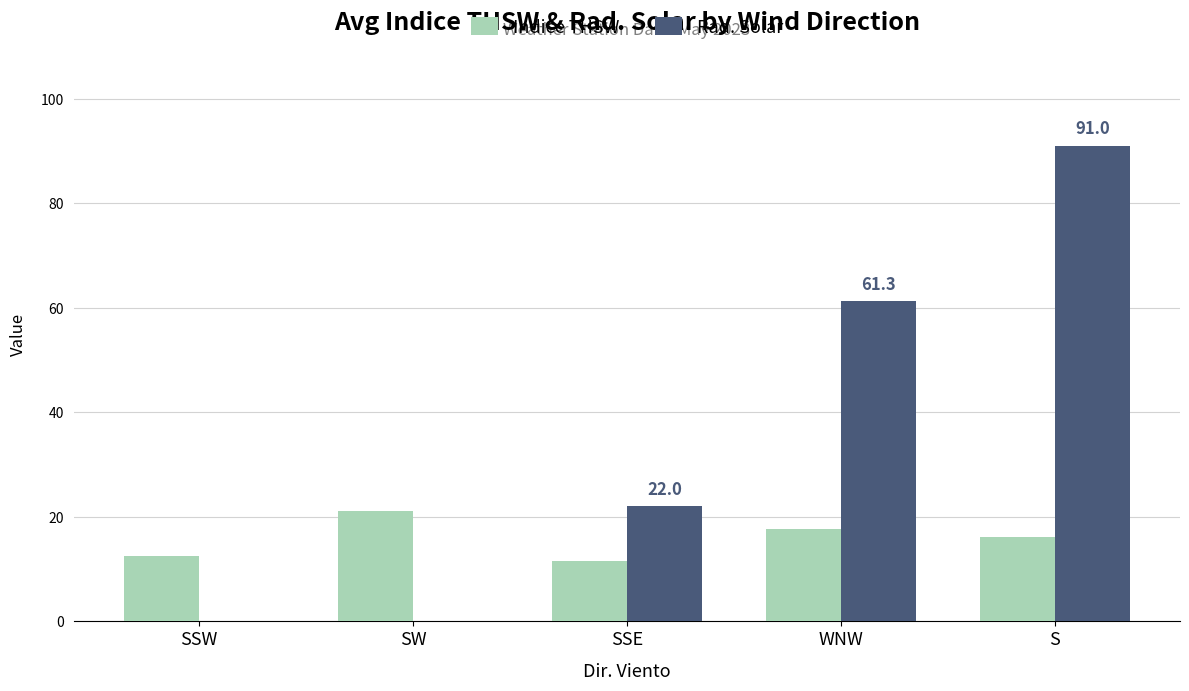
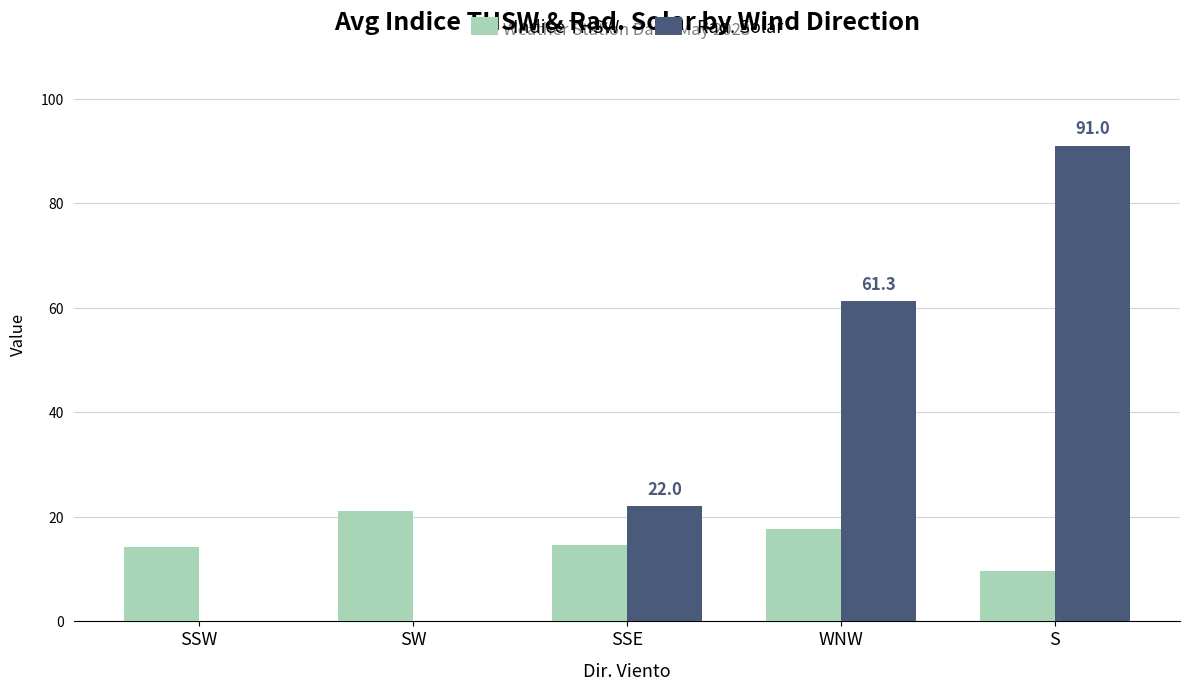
  {
    "Indice THSW": {
-     "SSW": 13,
+     "SSW": 14,
      "SW": 21,
-     "SSE": 12,
+     "SSE": 15,
      "WNW": 18,
-     "S": 16
+     "S": 10
    },
    "Rad. Solar": {
      "SSE": 22.0,
      "WNW": 61.3,
      "S": 91.0
    }
  }
